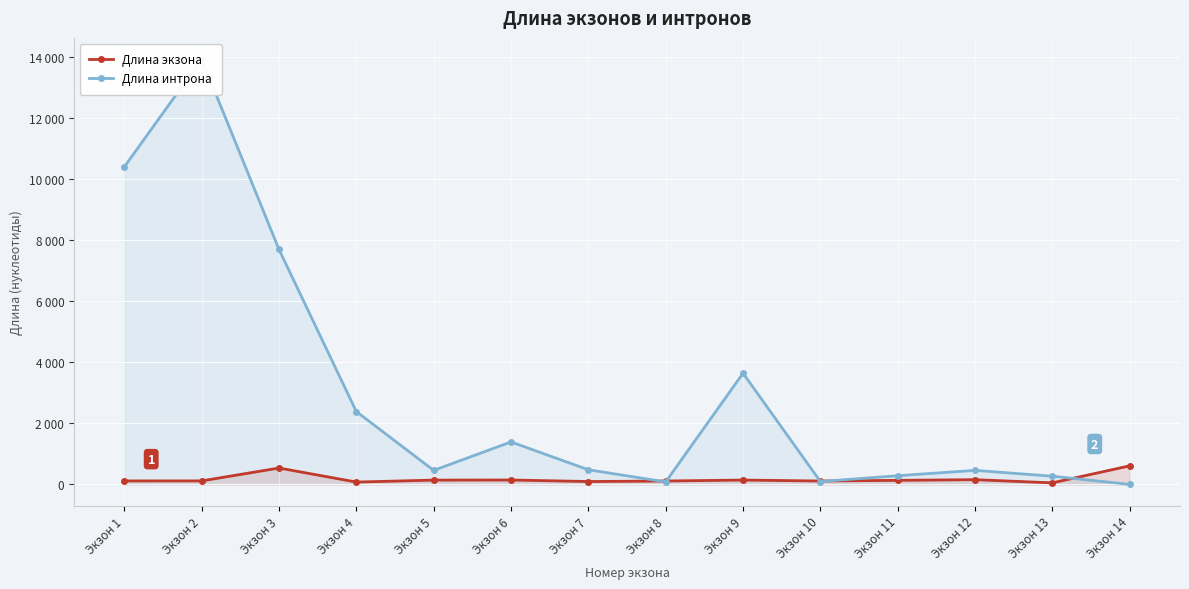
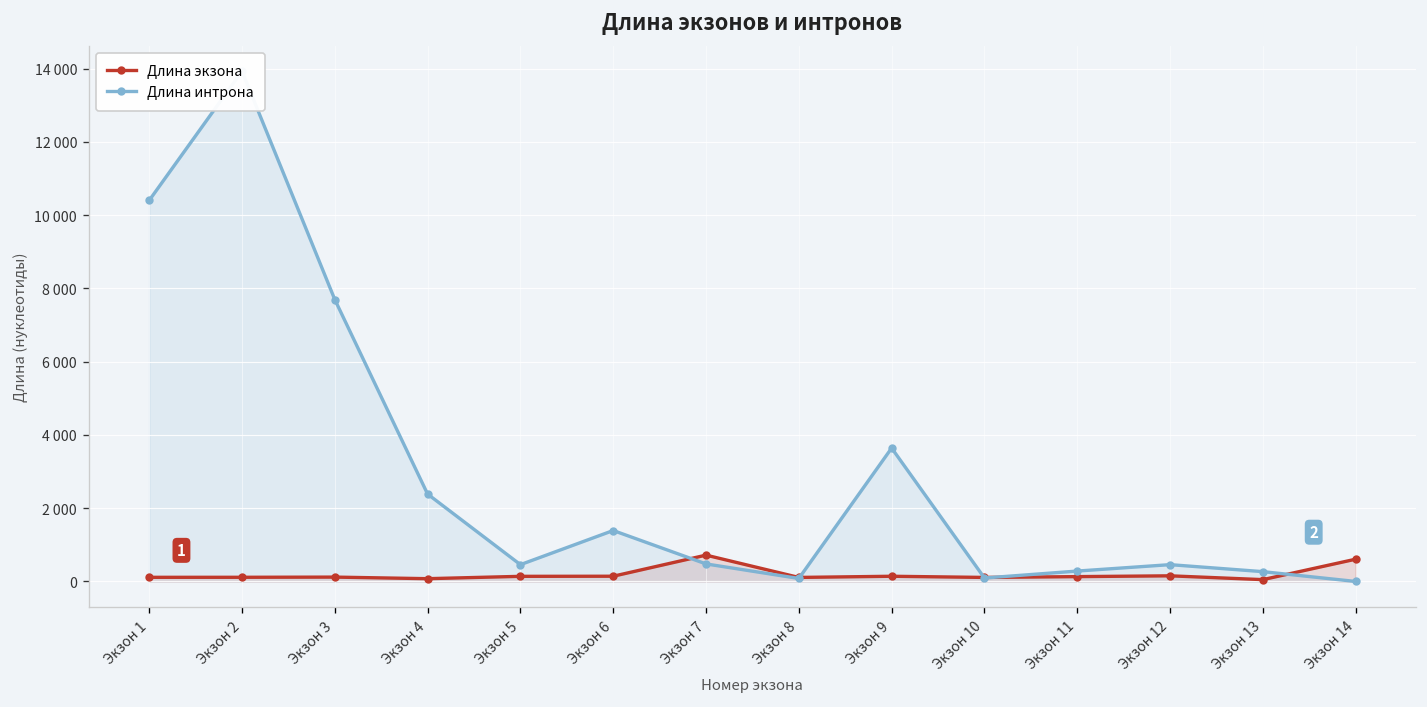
  {
    "Длина экзона": {
      "Экзон 1": 100,
      "Экзон 2": 100,
-     "Экзон 3": 500,
+     "Экзон 3": 100,
      "Экзон 4": 100,
      "Экзон 5": 100,
      "Экзон 6": 100,
-     "Экзон 7": 100,
+     "Экзон 7": 700,
      "Экзон 9": 100,
      "Экзон 11": 100,
      "Экзон 12": 200,
      "Экзон 13": 100,
      "Экзон 14": 600
    },
    "Длина интрона": {
      "Экзон 1": 10400,
      "Экзон 3": 7700,
      "Экзон 4": 2400,
      "Экзон 5": 500,
      "Экзон 6": 1400,
      "Экзон 7": 500,
      "Экзон 9": 3600,
      "Экзон 11": 300,
      "Экзон 12": 500,
      "Экзон 13": 300,
      "Экзон 14": 0
    }
  }
